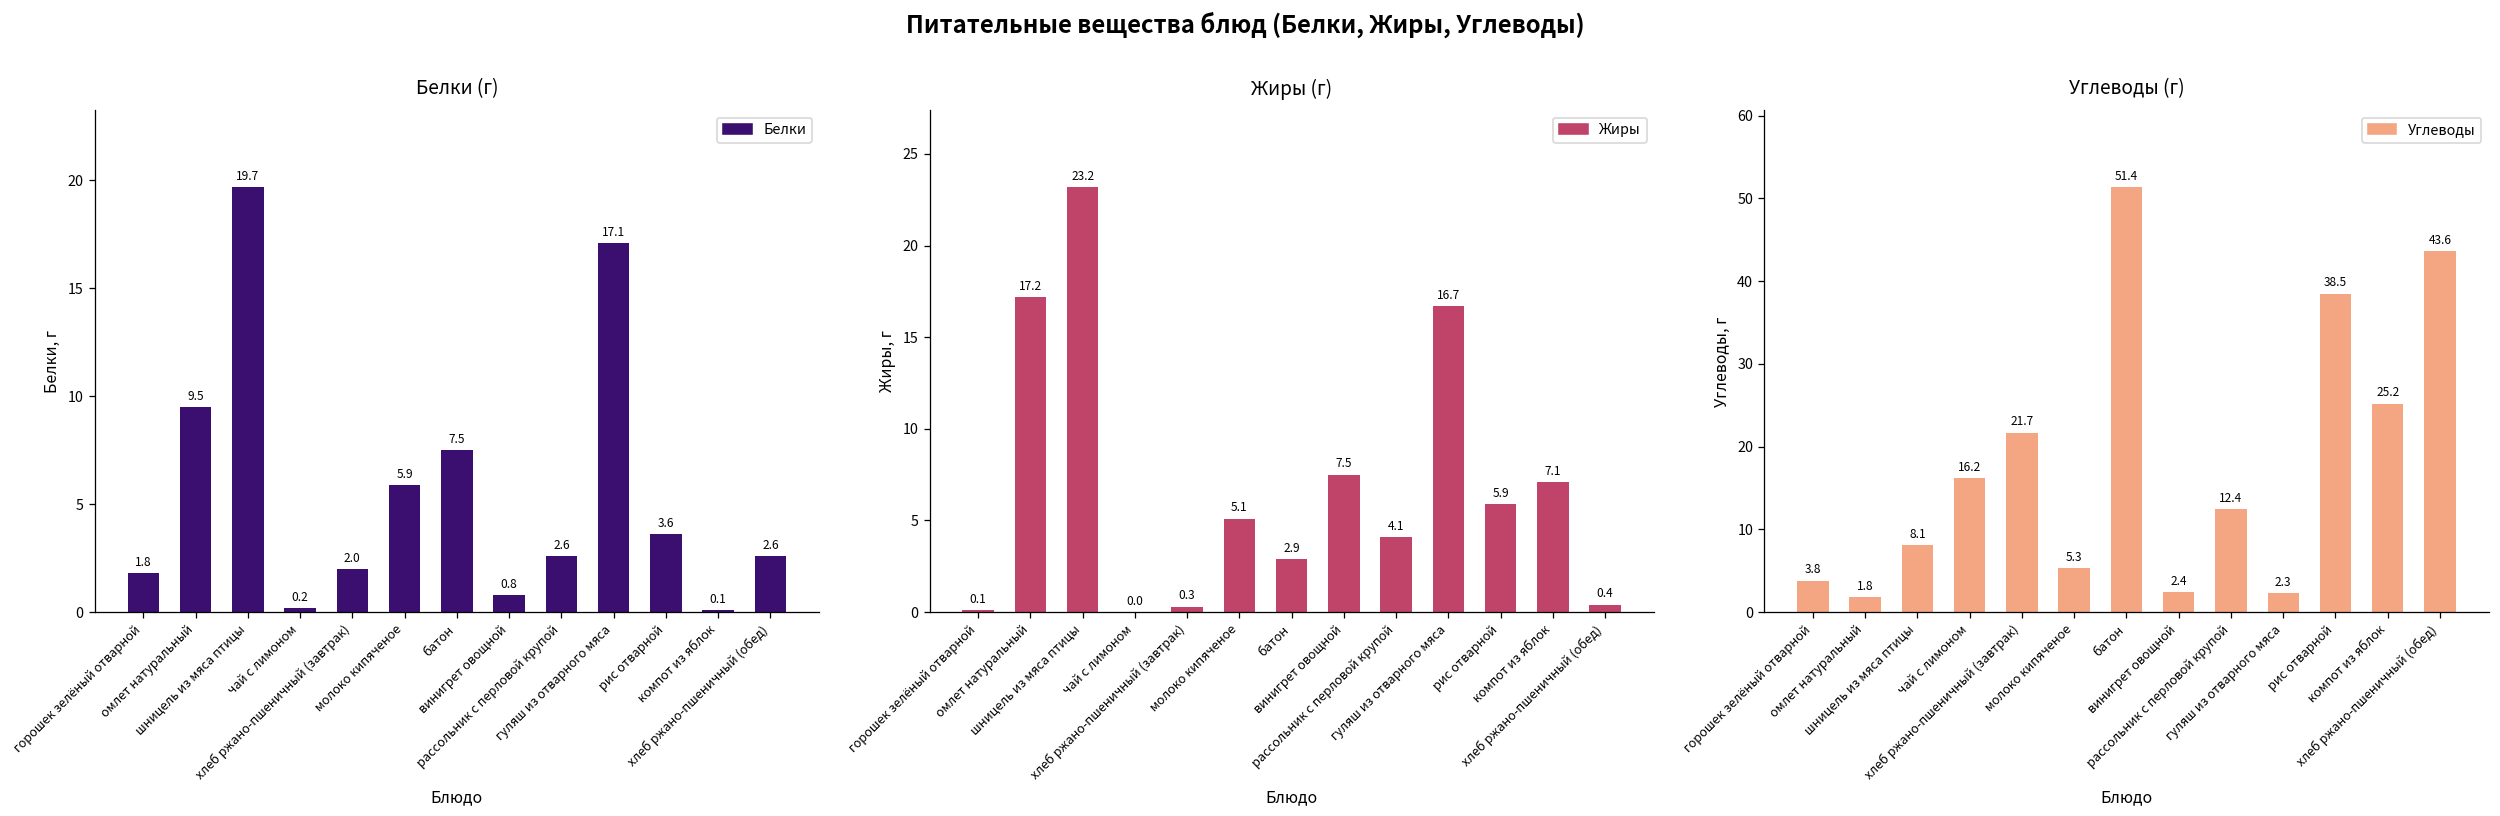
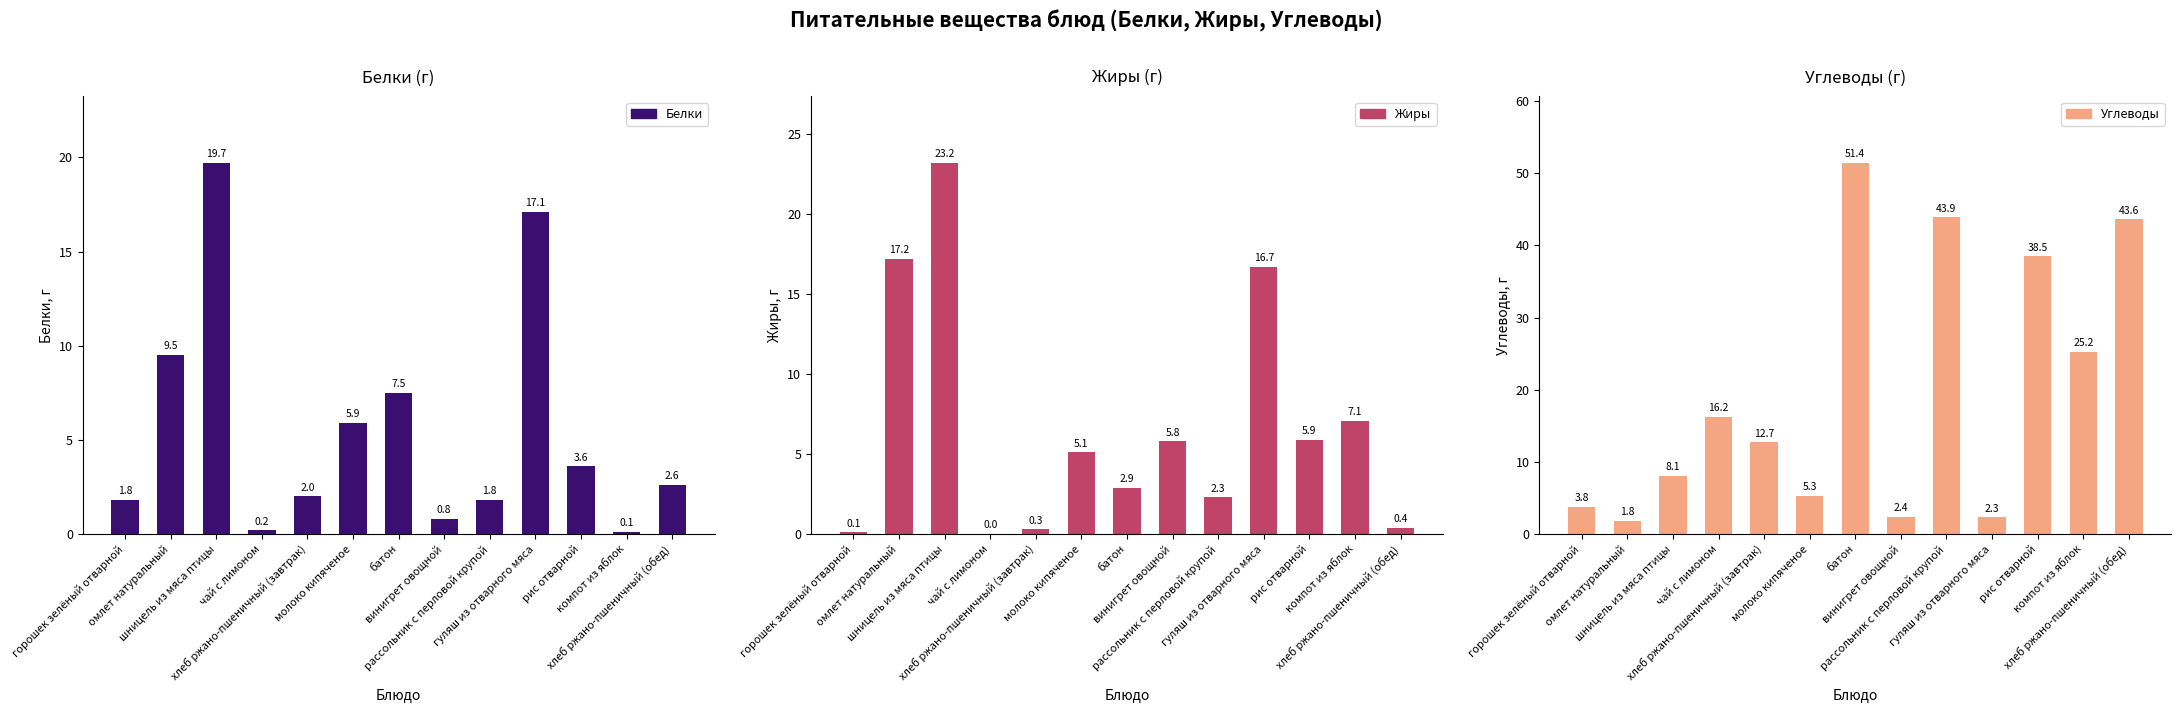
  {
    "Белки (г)": {
      "горошек зелёный отварной": 1.8,
      "омлет натуральный": 9.5,
      "шницель из мяса птицы": 19.7,
      "чай с лимоном": 0.2,
      "хлеб ржано-пшеничный (завтрак)": 2.0,
      "молоко кипяченое": 5.9,
      "батон": 7.5,
      "винигрет овощной": 0.8,
-     "рассольник с перловой крупой": 2.6,
+     "рассольник с перловой крупой": 1.8,
      "гуляш из отварного мяса": 17.1,
      "рис отварной": 3.6,
      "компот из яблок": 0.1,
      "хлеб ржано-пшеничный (обед)": 2.6
    },
    "Жиры (г)": {
      "горошек зелёный отварной": 0.1,
      "омлет натуральный": 17.2,
      "шницель из мяса птицы": 23.2,
      "чай с лимоном": 0.0,
      "хлеб ржано-пшеничный (завтрак)": 0.3,
      "молоко кипяченое": 5.1,
      "батон": 2.9,
-     "винигрет овощной": 7.5,
-     "рассольник с перловой крупой": 4.1,
+     "винигрет овощной": 5.8,
+     "рассольник с перловой крупой": 2.3,
      "гуляш из отварного мяса": 16.7,
      "рис отварной": 5.9,
      "компот из яблок": 7.1,
      "хлеб ржано-пшеничный (обед)": 0.4
    },
    "Углеводы (г)": {
      "горошек зелёный отварной": 3.8,
      "омлет натуральный": 1.8,
      "шницель из мяса птицы": 8.1,
      "чай с лимоном": 16.2,
-     "хлеб ржано-пшеничный (завтрак)": 21.7,
+     "хлеб ржано-пшеничный (завтрак)": 12.7,
      "молоко кипяченое": 5.3,
      "батон": 51.4,
      "винигрет овощной": 2.4,
-     "рассольник с перловой крупой": 12.4,
+     "рассольник с перловой крупой": 43.9,
      "гуляш из отварного мяса": 2.3,
      "рис отварной": 38.5,
      "компот из яблок": 25.2,
      "хлеб ржано-пшеничный (обед)": 43.6
    }
  }
